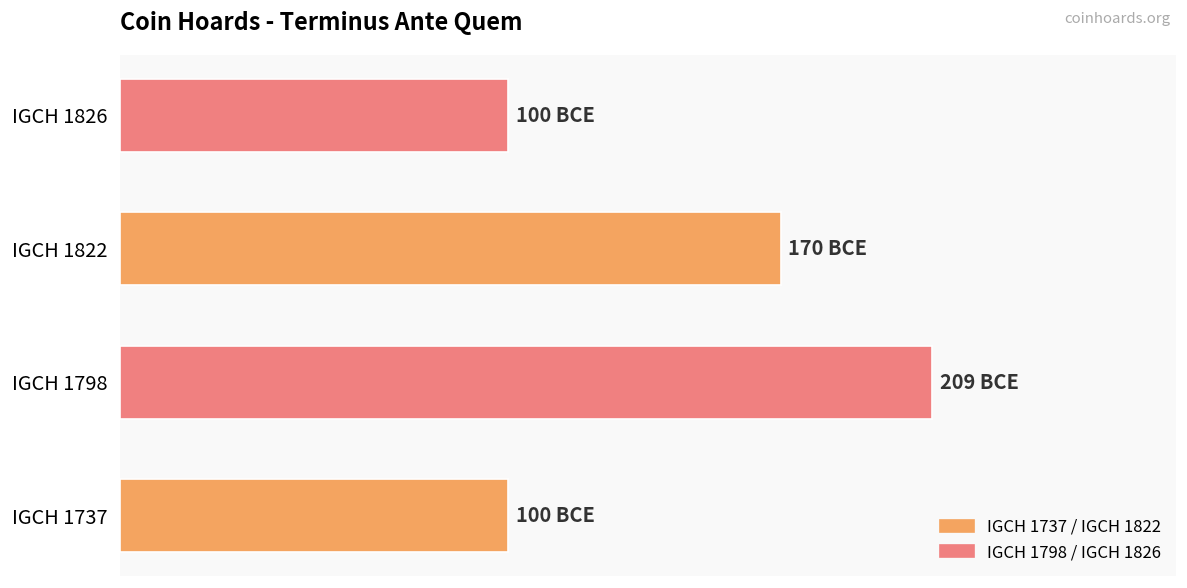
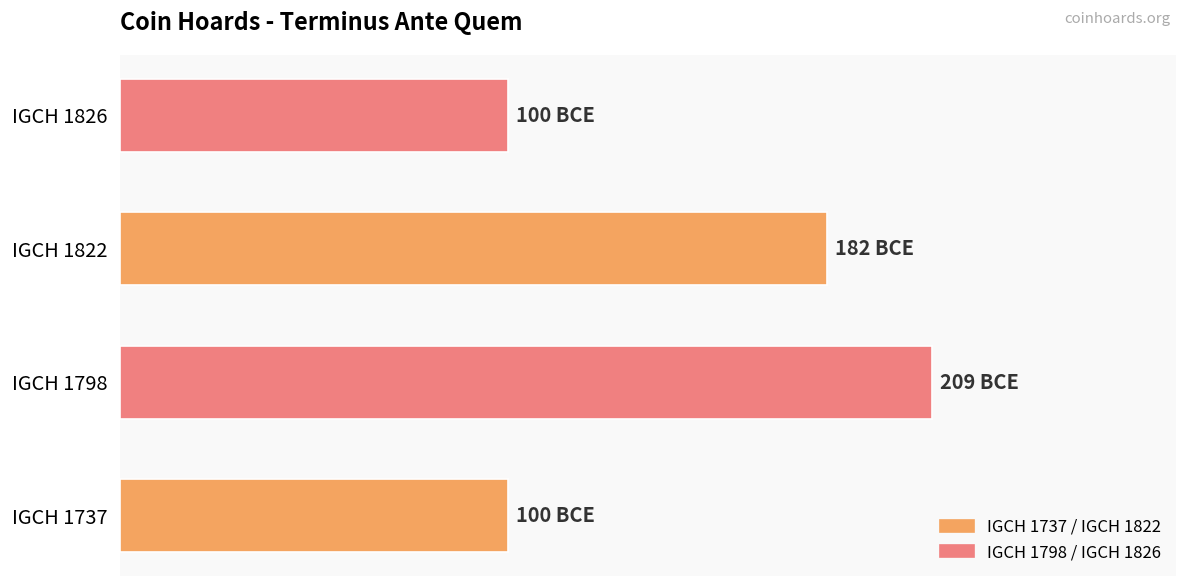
  {
    "IGCH 1826": 100,
-   "IGCH 1822": 170,
+   "IGCH 1822": 182,
    "IGCH 1798": 209,
    "IGCH 1737": 100
  }
